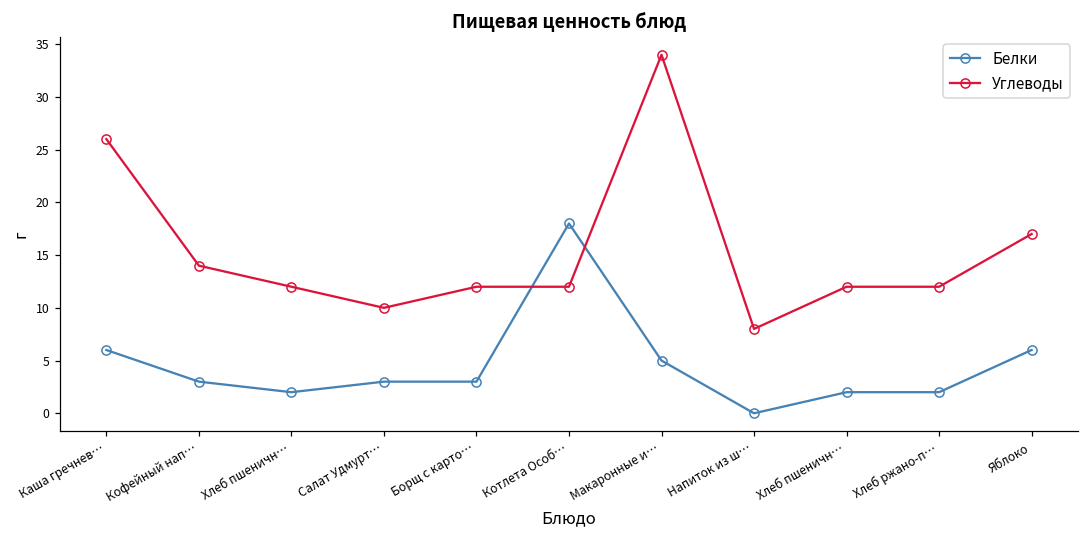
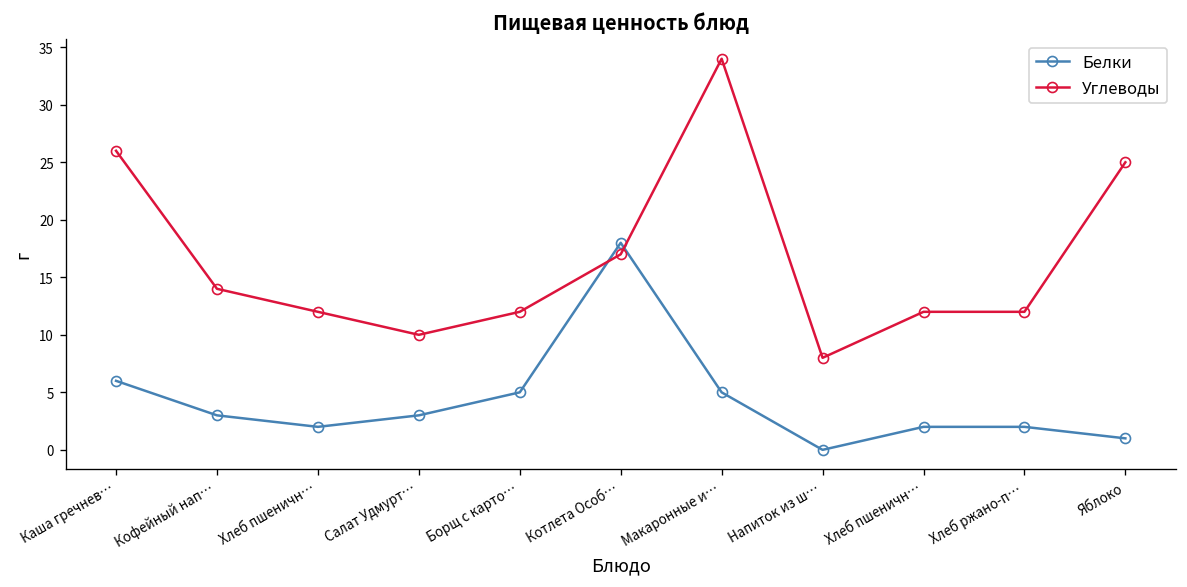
  {
    "Белки": {
      "Каша гречнев…": 6,
      "Кофейный нап…": 3,
      "Салат Удмурт…": 3,
-     "Борщ с карто…": 3,
+     "Борщ с карто…": 5,
      "Котлета Особ…": 18,
      "Макаронные и…": 5,
      "Напиток из ш…": 0,
      "Хлеб ржано-п…": 2,
-     "Яблоко": 6
+     "Яблоко": 1
    },
    "Углеводы": {
      "Каша гречнев…": 26,
      "Кофейный нап…": 14,
      "Салат Удмурт…": 10,
      "Борщ с карто…": 12,
-     "Котлета Особ…": 12,
+     "Котлета Особ…": 17,
      "Макаронные и…": 34,
      "Напиток из ш…": 8,
      "Хлеб ржано-п…": 12,
-     "Яблоко": 17
+     "Яблоко": 25
    }
  }
